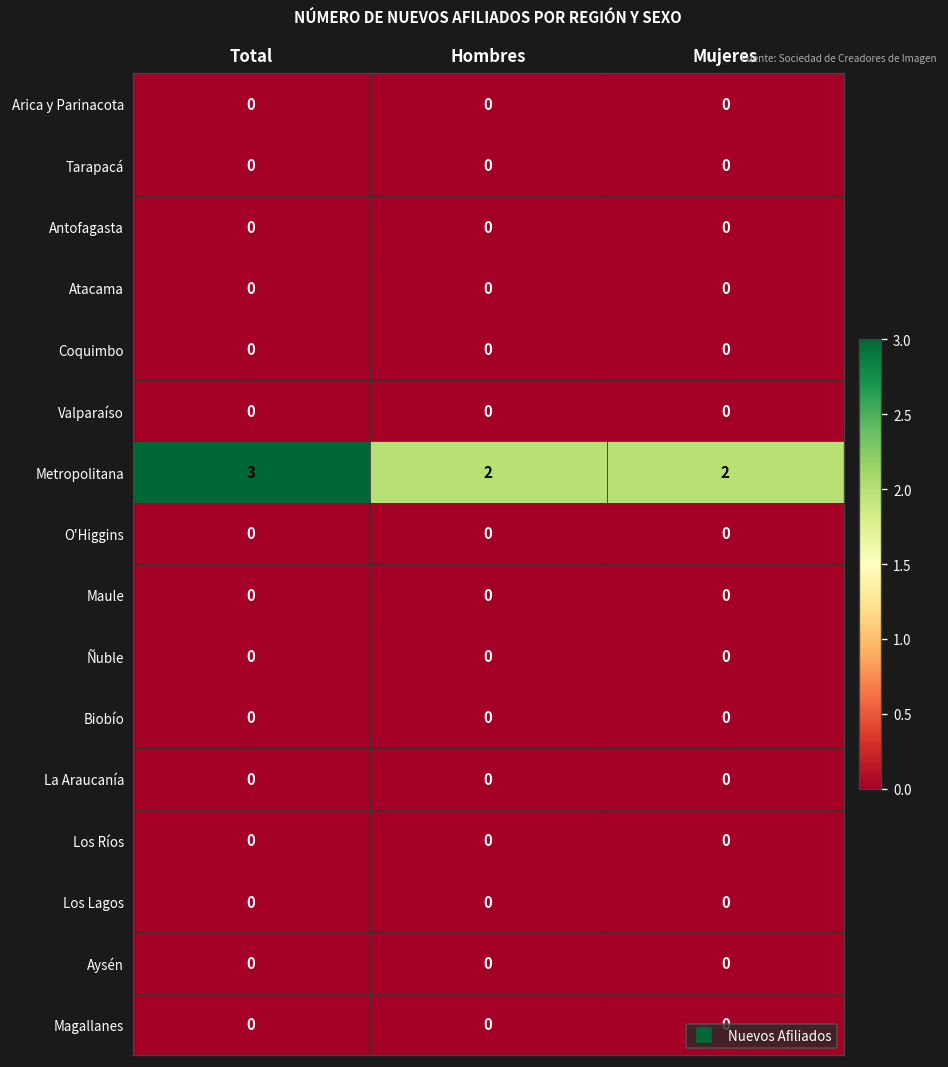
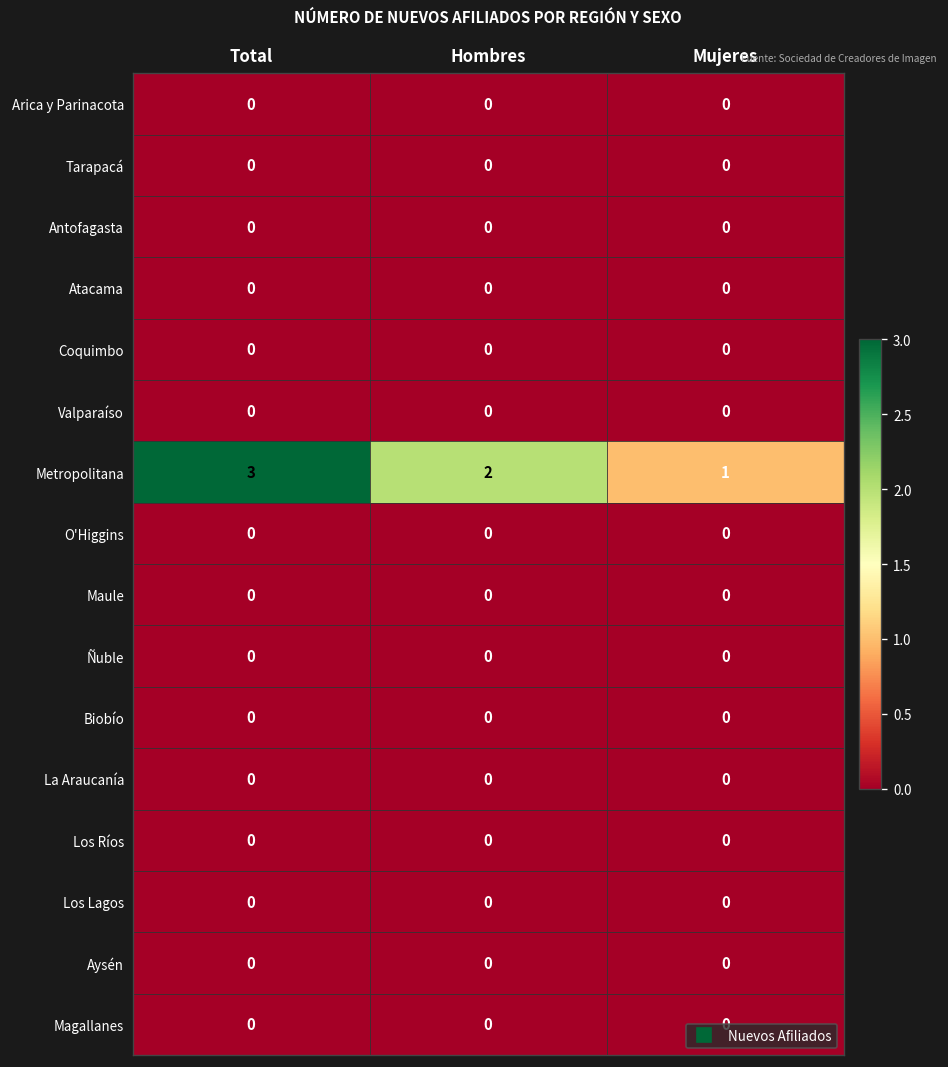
  {
    "Arica y Parinacota": {
      "Total": 0,
      "Hombres": 0,
      "Mujeres": 0
    },
    "Tarapacá": {
      "Total": 0,
      "Hombres": 0,
      "Mujeres": 0
    },
    "Antofagasta": {
      "Total": 0,
      "Hombres": 0,
      "Mujeres": 0
    },
    "Atacama": {
      "Total": 0,
      "Hombres": 0,
      "Mujeres": 0
    },
    "Coquimbo": {
      "Total": 0,
      "Hombres": 0,
      "Mujeres": 0
    },
    "Valparaíso": {
      "Total": 0,
      "Hombres": 0,
      "Mujeres": 0
    },
    "Metropolitana": {
      "Total": 3,
      "Hombres": 2,
-     "Mujeres": 2
+     "Mujeres": 1
    },
    "O'Higgins": {
      "Total": 0,
      "Hombres": 0,
      "Mujeres": 0
    },
    "Maule": {
      "Total": 0,
      "Hombres": 0,
      "Mujeres": 0
    },
    "Ñuble": {
      "Total": 0,
      "Hombres": 0,
      "Mujeres": 0
    },
    "Biobío": {
      "Total": 0,
      "Hombres": 0,
      "Mujeres": 0
    },
    "La Araucanía": {
      "Total": 0,
      "Hombres": 0,
      "Mujeres": 0
    },
    "Los Ríos": {
      "Total": 0,
      "Hombres": 0,
      "Mujeres": 0
    },
    "Los Lagos": {
      "Total": 0,
      "Hombres": 0,
      "Mujeres": 0
    },
    "Aysén": {
      "Total": 0,
      "Hombres": 0,
      "Mujeres": 0
    },
    "Magallanes": {
      "Total": 0,
      "Hombres": 0
    }
  }
